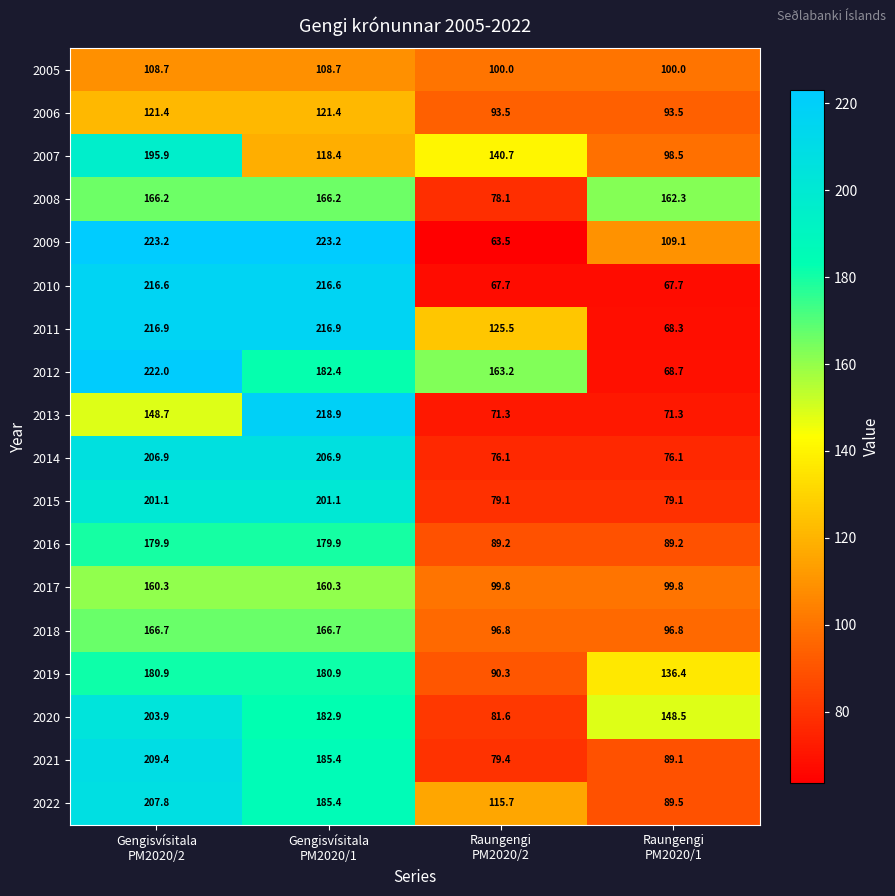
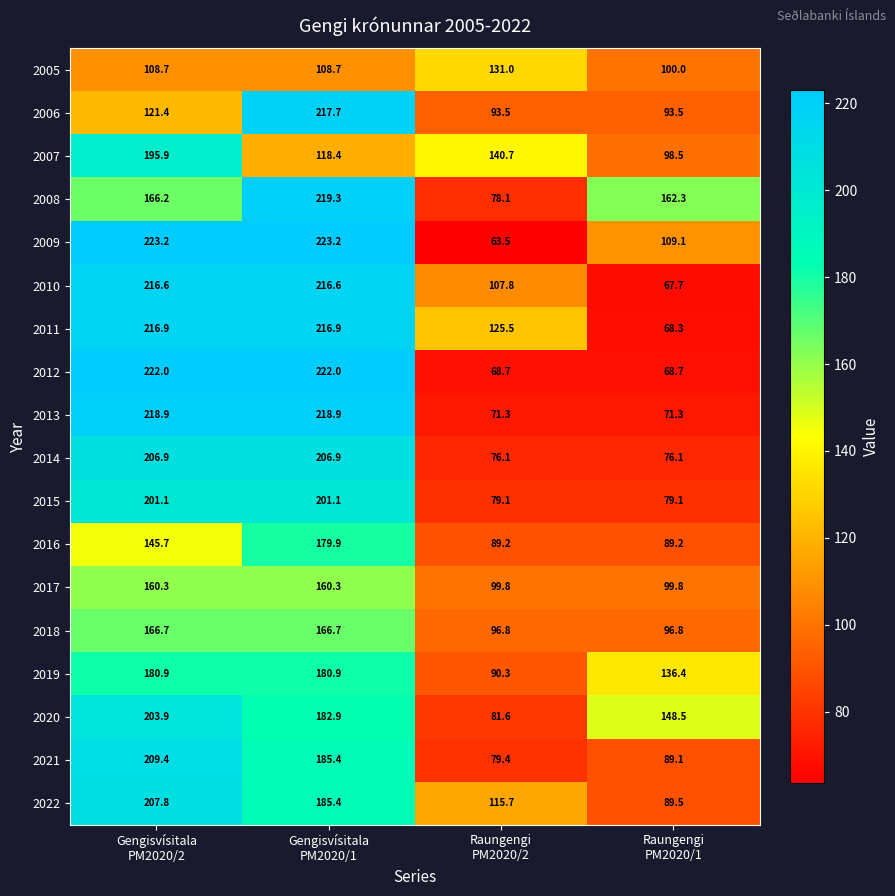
  {
    "2005": {
      "Gengisvísitala PM2020/2": 108.7,
      "Gengisvísitala PM2020/1": 108.7,
-     "Raungengi PM2020/2": 100.0,
+     "Raungengi PM2020/2": 131.0,
      "Raungengi PM2020/1": 100.0
    },
    "2006": {
      "Gengisvísitala PM2020/2": 121.4,
-     "Gengisvísitala PM2020/1": 121.4,
+     "Gengisvísitala PM2020/1": 217.7,
      "Raungengi PM2020/2": 93.5,
      "Raungengi PM2020/1": 93.5
    },
    "2007": {
      "Gengisvísitala PM2020/2": 195.9,
      "Gengisvísitala PM2020/1": 118.4,
      "Raungengi PM2020/2": 140.7,
      "Raungengi PM2020/1": 98.5
    },
    "2008": {
      "Gengisvísitala PM2020/2": 166.2,
-     "Gengisvísitala PM2020/1": 166.2,
+     "Gengisvísitala PM2020/1": 219.3,
      "Raungengi PM2020/2": 78.1,
      "Raungengi PM2020/1": 162.3
    },
    "2009": {
      "Gengisvísitala PM2020/2": 223.2,
      "Gengisvísitala PM2020/1": 223.2,
      "Raungengi PM2020/2": 63.5,
      "Raungengi PM2020/1": 109.1
    },
    "2010": {
      "Gengisvísitala PM2020/2": 216.6,
      "Gengisvísitala PM2020/1": 216.6,
-     "Raungengi PM2020/2": 67.7,
+     "Raungengi PM2020/2": 107.8,
      "Raungengi PM2020/1": 67.7
    },
    "2011": {
      "Gengisvísitala PM2020/2": 216.9,
      "Gengisvísitala PM2020/1": 216.9,
      "Raungengi PM2020/2": 125.5,
      "Raungengi PM2020/1": 68.3
    },
    "2012": {
      "Gengisvísitala PM2020/2": 222.0,
-     "Gengisvísitala PM2020/1": 182.4,
-     "Raungengi PM2020/2": 163.2,
+     "Gengisvísitala PM2020/1": 222.0,
+     "Raungengi PM2020/2": 68.7,
      "Raungengi PM2020/1": 68.7
    },
    "2013": {
-     "Gengisvísitala PM2020/2": 148.7,
+     "Gengisvísitala PM2020/2": 218.9,
      "Gengisvísitala PM2020/1": 218.9,
      "Raungengi PM2020/2": 71.3,
      "Raungengi PM2020/1": 71.3
    },
    "2014": {
      "Gengisvísitala PM2020/2": 206.9,
      "Gengisvísitala PM2020/1": 206.9,
      "Raungengi PM2020/2": 76.1,
      "Raungengi PM2020/1": 76.1
    },
    "2015": {
      "Gengisvísitala PM2020/2": 201.1,
      "Gengisvísitala PM2020/1": 201.1,
      "Raungengi PM2020/2": 79.1,
      "Raungengi PM2020/1": 79.1
    },
    "2016": {
-     "Gengisvísitala PM2020/2": 179.9,
+     "Gengisvísitala PM2020/2": 145.7,
      "Gengisvísitala PM2020/1": 179.9,
      "Raungengi PM2020/2": 89.2,
      "Raungengi PM2020/1": 89.2
    },
    "2017": {
      "Gengisvísitala PM2020/2": 160.3,
      "Gengisvísitala PM2020/1": 160.3,
      "Raungengi PM2020/2": 99.8,
      "Raungengi PM2020/1": 99.8
    },
    "2018": {
      "Gengisvísitala PM2020/2": 166.7,
      "Gengisvísitala PM2020/1": 166.7,
      "Raungengi PM2020/2": 96.8,
      "Raungengi PM2020/1": 96.8
    },
    "2019": {
      "Gengisvísitala PM2020/2": 180.9,
      "Gengisvísitala PM2020/1": 180.9,
      "Raungengi PM2020/2": 90.3,
      "Raungengi PM2020/1": 136.4
    },
    "2020": {
      "Gengisvísitala PM2020/2": 203.9,
      "Gengisvísitala PM2020/1": 182.9,
      "Raungengi PM2020/2": 81.6,
      "Raungengi PM2020/1": 148.5
    },
    "2021": {
      "Gengisvísitala PM2020/2": 209.4,
      "Gengisvísitala PM2020/1": 185.4,
      "Raungengi PM2020/2": 79.4,
      "Raungengi PM2020/1": 89.1
    },
    "2022": {
      "Gengisvísitala PM2020/2": 207.8,
      "Gengisvísitala PM2020/1": 185.4,
      "Raungengi PM2020/2": 115.7,
      "Raungengi PM2020/1": 89.5
    }
  }
